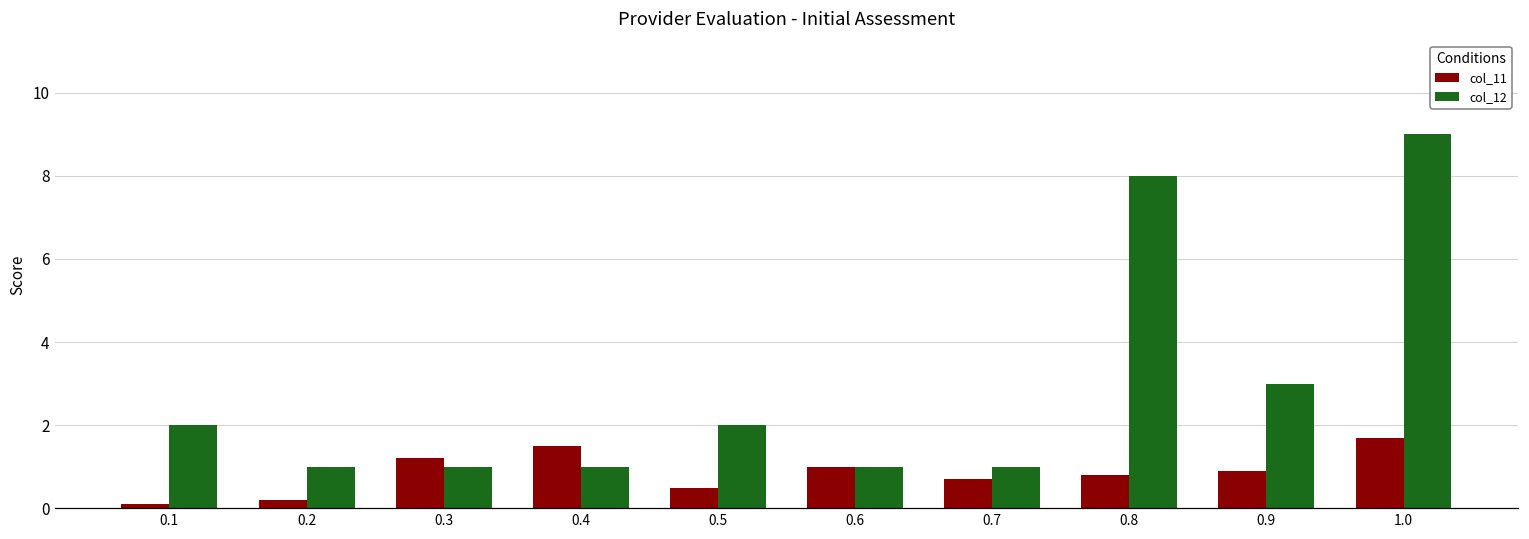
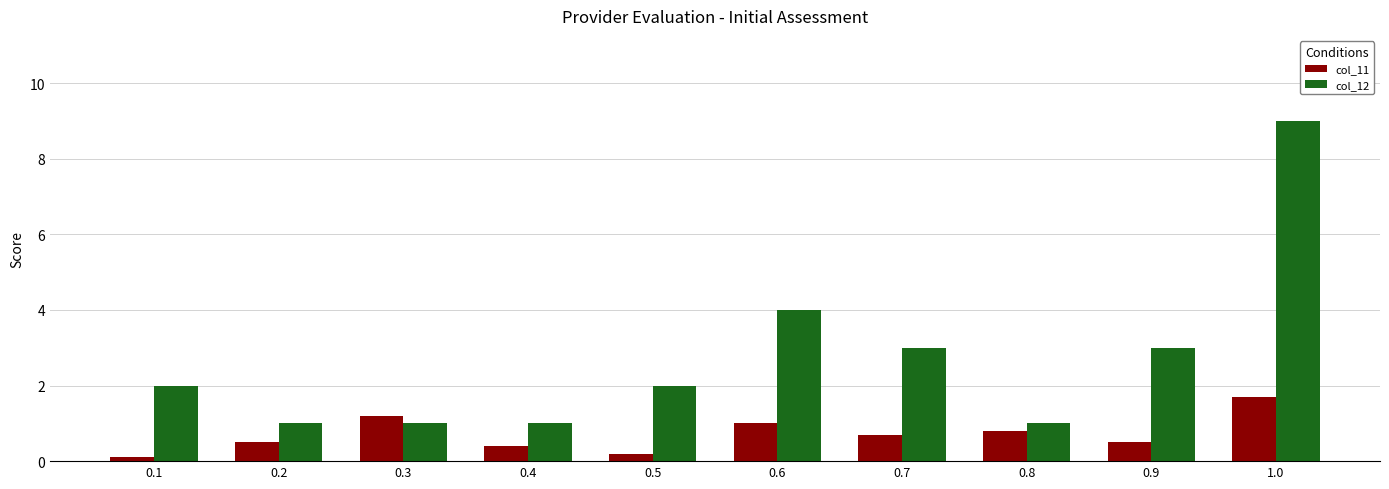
  {
    "col_11": {
      "0.1": 0.1,
-     "0.2": 0.2,
+     "0.2": 0.5,
      "0.3": 1.2,
-     "0.4": 1.5,
-     "0.5": 0.5,
+     "0.4": 0.4,
+     "0.5": 0.2,
      "0.6": 1.0,
      "0.7": 0.7,
      "0.8": 0.8,
-     "0.9": 0.9,
+     "0.9": 0.5,
      "1.0": 1.7
    },
    "col_12": {
      "0.1": 2,
      "0.2": 1,
      "0.3": 1,
      "0.4": 1,
      "0.5": 2,
-     "0.6": 1,
-     "0.7": 1,
-     "0.8": 8,
+     "0.6": 4,
+     "0.7": 3,
+     "0.8": 1,
      "0.9": 3,
      "1.0": 9
    }
  }
